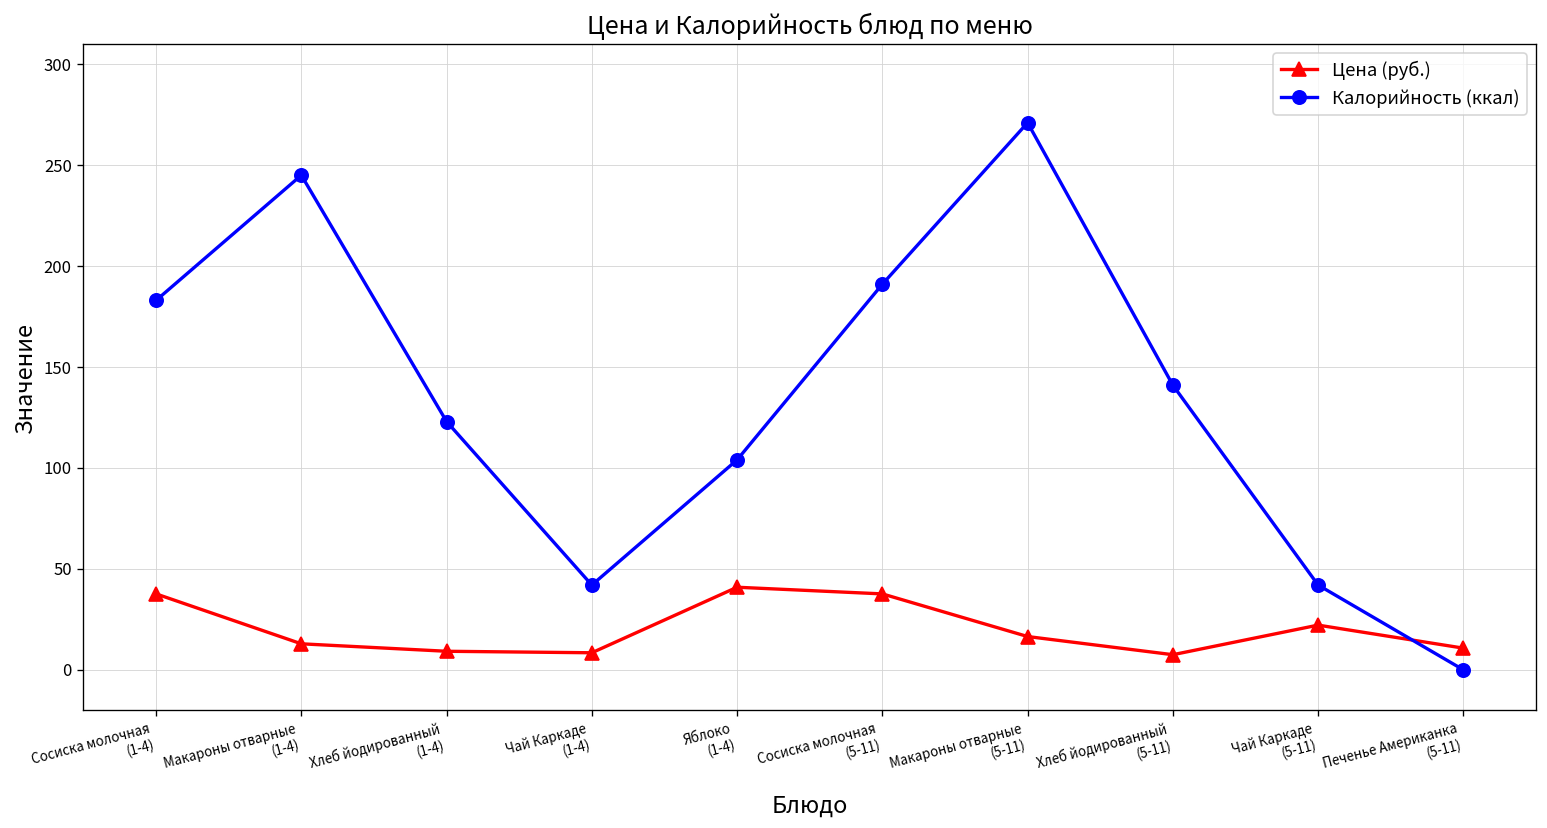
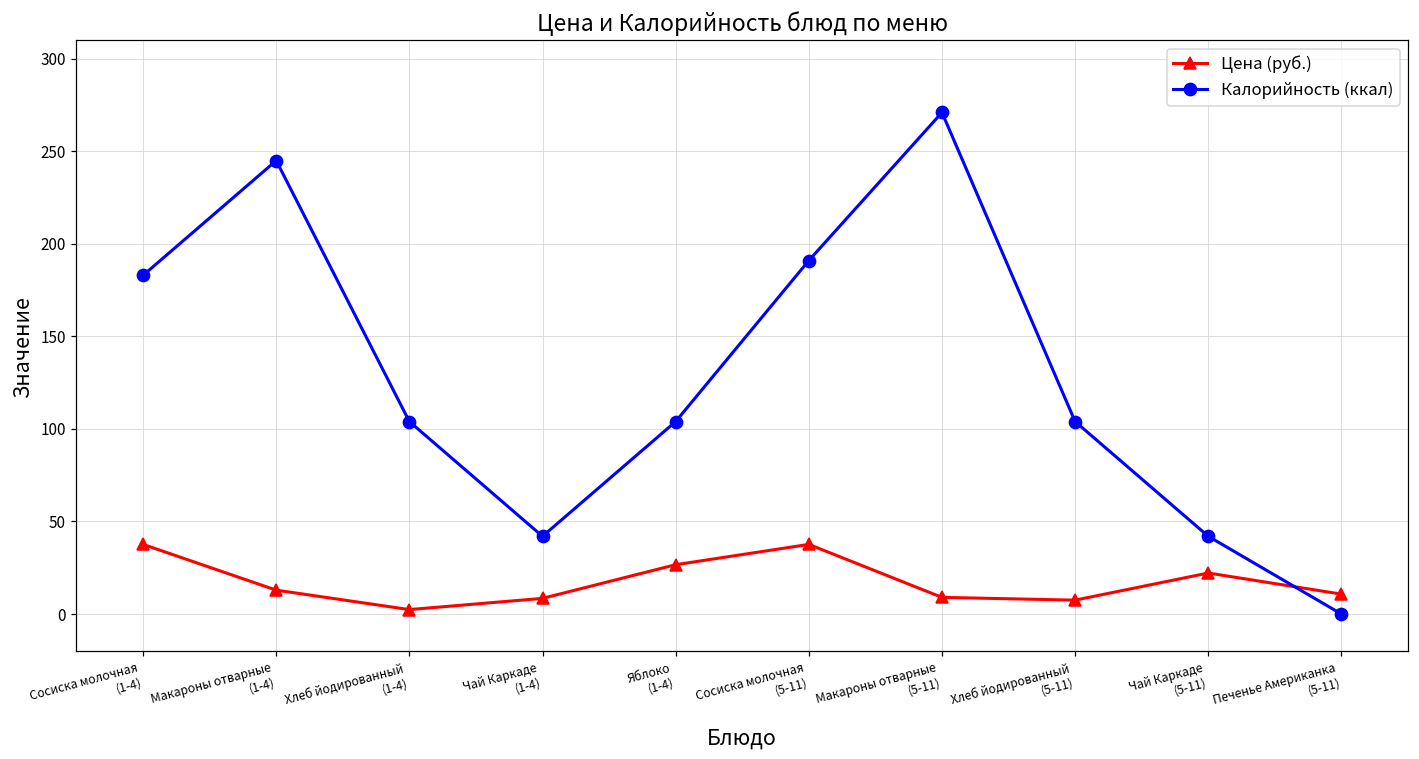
  {
    "Цена (руб.)": {
      "Сосиска молочная (1-4)": 38,
      "Макароны отварные (1-4)": 13,
-     "Хлеб йодированный (1-4)": 9,
+     "Хлеб йодированный (1-4)": 2,
      "Чай Каркаде (1-4)": 8,
-     "Яблоко (1-4)": 41,
+     "Яблоко (1-4)": 27,
      "Сосиска молочная (5-11)": 38,
-     "Макароны отварные (5-11)": 17,
+     "Макароны отварные (5-11)": 9,
      "Хлеб йодированный (5-11)": 8,
      "Чай Каркаде (5-11)": 22,
      "Печенье Американка (5-11)": 11
    },
    "Калорийность (ккал)": {
      "Сосиска молочная (1-4)": 183,
      "Макароны отварные (1-4)": 245,
-     "Хлеб йодированный (1-4)": 123,
+     "Хлеб йодированный (1-4)": 104,
      "Чай Каркаде (1-4)": 42,
      "Яблоко (1-4)": 104,
      "Сосиска молочная (5-11)": 191,
      "Макароны отварные (5-11)": 271,
-     "Хлеб йодированный (5-11)": 141,
+     "Хлеб йодированный (5-11)": 104,
      "Чай Каркаде (5-11)": 42,
      "Печенье Американка (5-11)": 0
    }
  }
